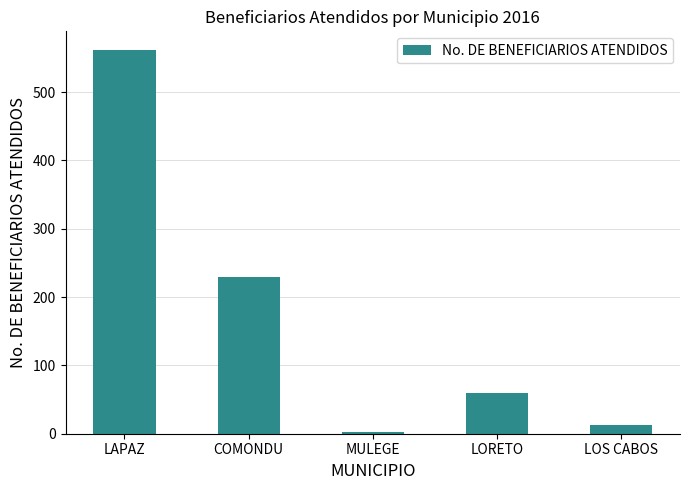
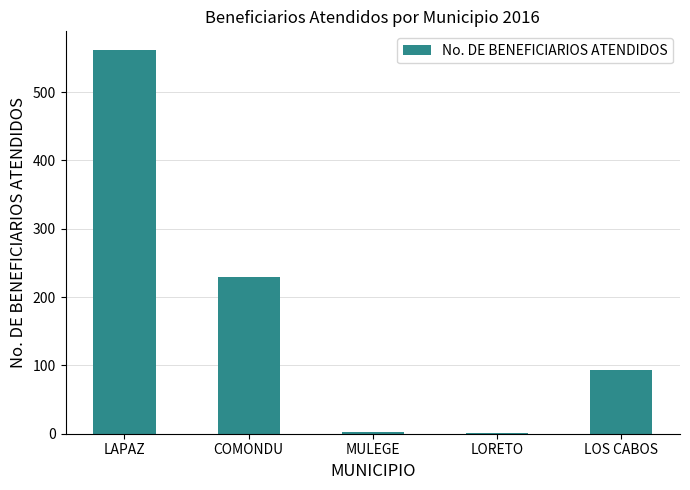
  {
    "LAPAZ": 560,
    "COMONDU": 230,
-   "LORETO": 60,
-   "LOS CABOS": 10
+   "LORETO": 0,
+   "LOS CABOS": 90
  }
